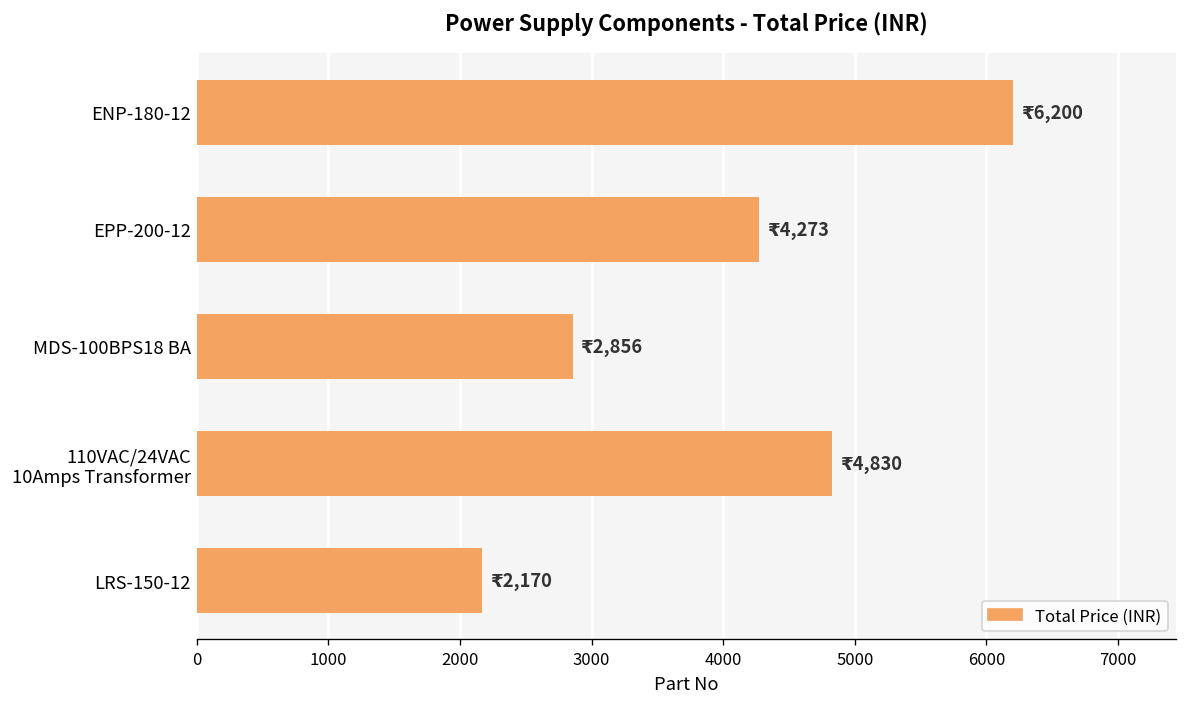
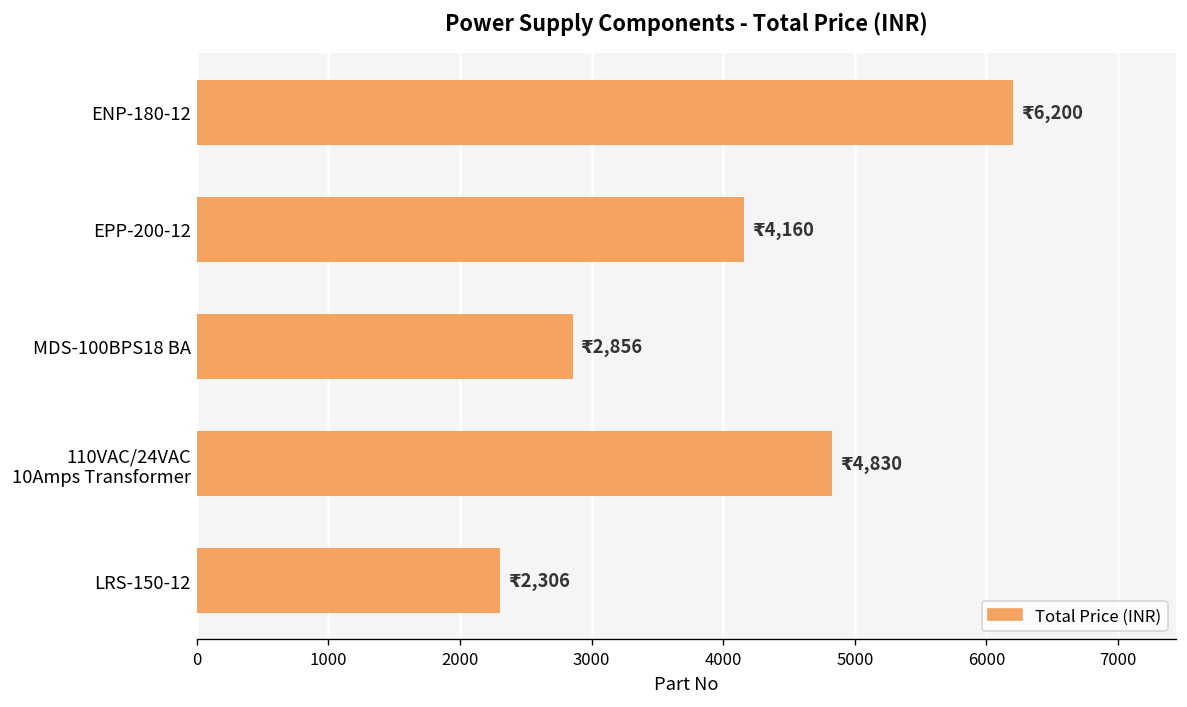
  {
    "ENP-180-12": "6,200",
-   "EPP-200-12": "4,273",
+   "EPP-200-12": "4,160",
    "MDS-100BPS18 BA": "2,856",
    "110VAC/24VAC 10Amps Transformer": "4,830",
-   "LRS-150-12": "2,170"
+   "LRS-150-12": "2,306"
  }
